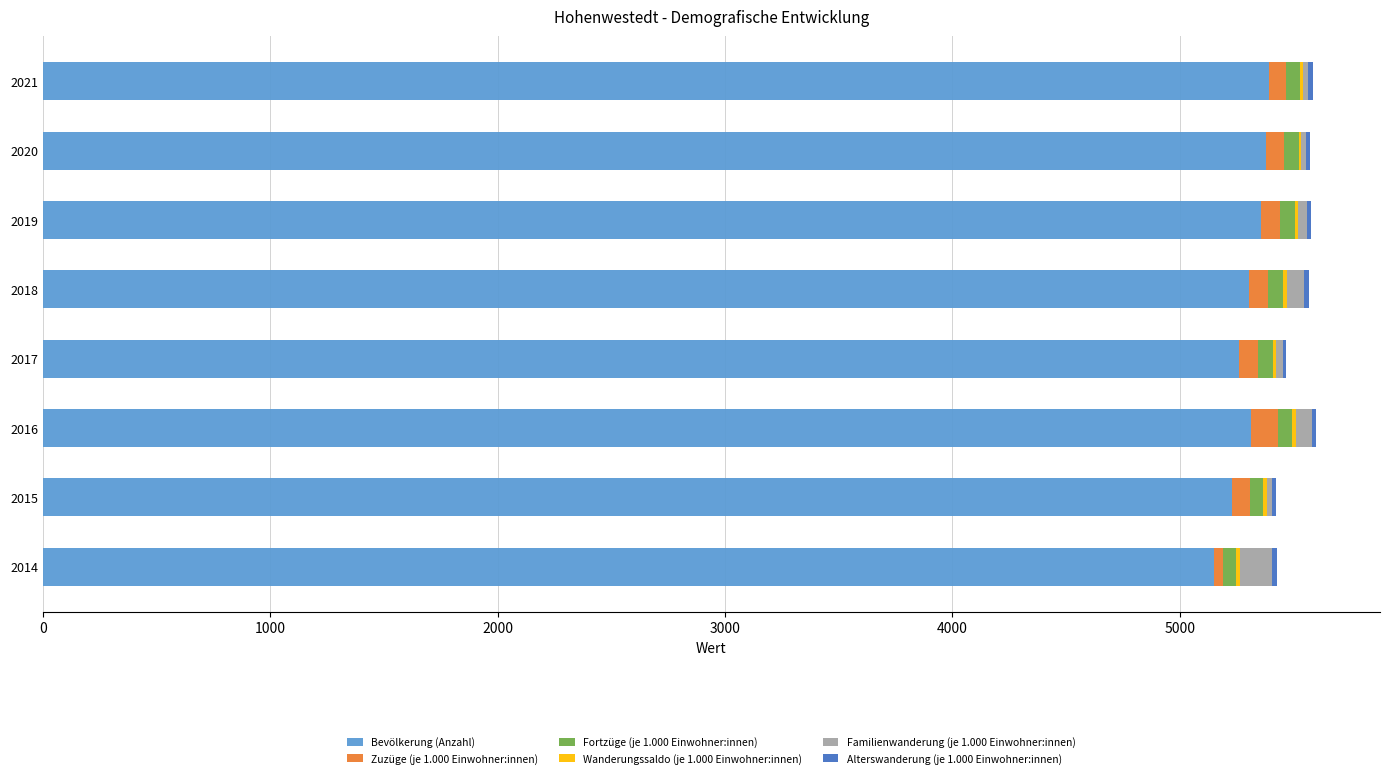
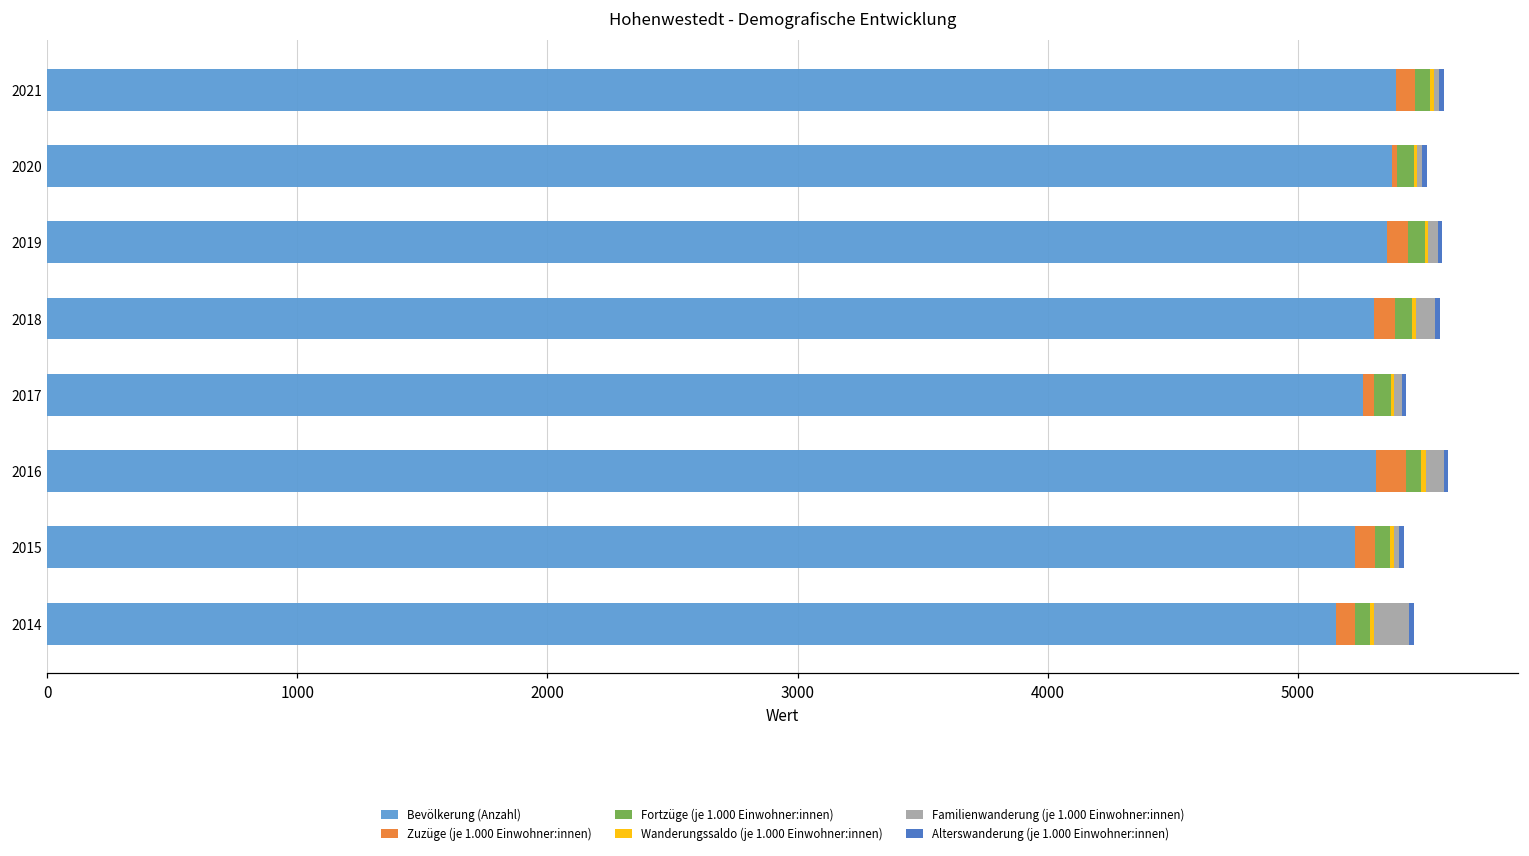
  {
    "Zuzüge (je 1.000 Einwohner:innen)": {
      "2021": 80,
-     "2020": 80,
+     "2020": 20,
      "2019": 80,
      "2018": 80,
-     "2017": 80,
+     "2017": 40,
      "2016": 120,
      "2015": 80,
-     "2014": 40
+     "2014": 80
    },
    "Fortzüge (je 1.000 Einwohner:innen)": {
      "2021": 60,
      "2020": 70,
      "2019": 70,
      "2018": 70,
      "2017": 70,
      "2016": 60,
      "2015": 60,
      "2014": 60
    },
    "Wanderungssaldo (je 1.000 Einwohner:innen)": {
      "2021": 20,
      "2020": 10,
      "2019": 10,
      "2018": 20,
      "2017": 10,
      "2016": 20,
      "2015": 20,
      "2014": 20
    },
    "Familienwanderung (je 1.000 Einwohner:innen)": {
      "2021": 20,
      "2020": 20,
      "2019": 40,
      "2018": 80,
      "2017": 30,
      "2016": 70,
      "2015": 20,
      "2014": 140
    }
  }
